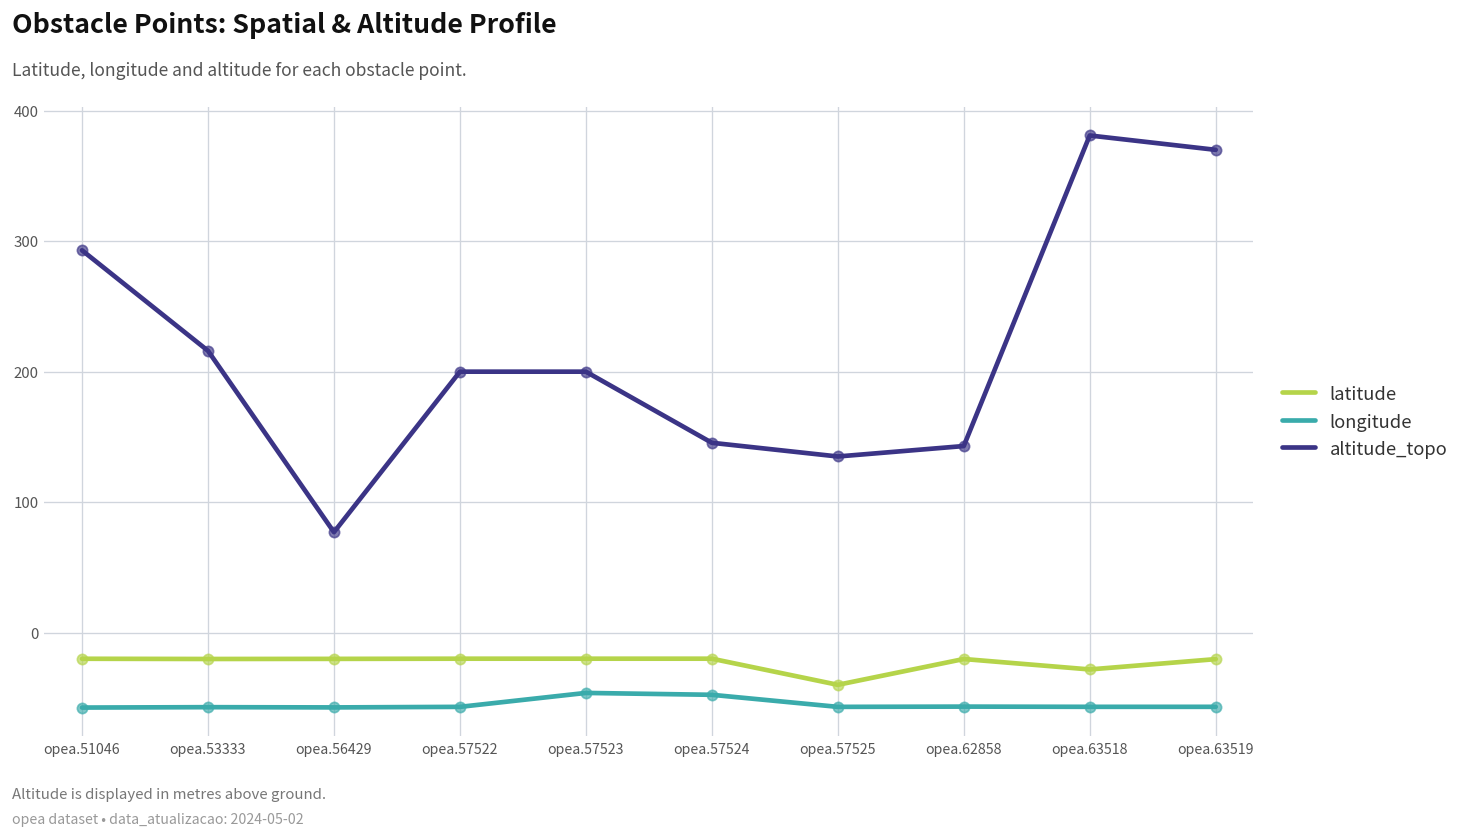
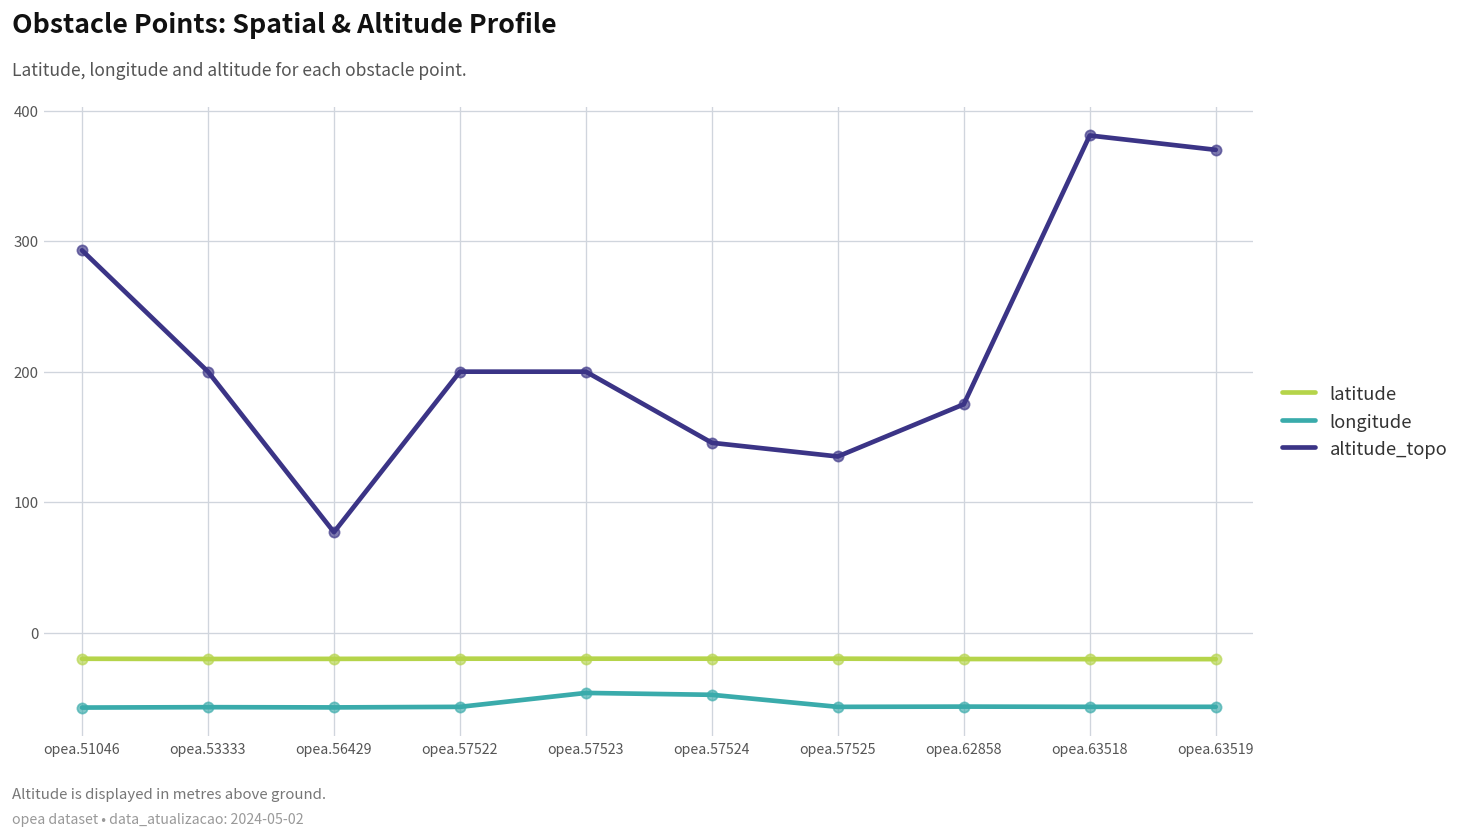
  {
    "latitude": {
      "opea.51046": -20,
      "opea.53333": -20,
      "opea.56429": -20,
      "opea.57522": -20,
      "opea.57523": -20,
      "opea.57524": -20,
-     "opea.57525": -40,
+     "opea.57525": -20,
      "opea.62858": -20,
-     "opea.63518": -28,
+     "opea.63518": -20,
      "opea.63519": -20
    },
    "longitude": {
      "opea.51046": -57,
      "opea.53333": -57,
      "opea.56429": -57,
      "opea.57522": -57,
      "opea.57523": -46,
      "opea.57524": -48,
      "opea.57525": -57,
      "opea.62858": -57,
      "opea.63518": -57,
      "opea.63519": -57
    },
    "altitude_topo": {
      "opea.51046": 293,
-     "opea.53333": 216,
+     "opea.53333": 200,
      "opea.56429": 77,
      "opea.57522": 200,
      "opea.57523": 200,
      "opea.57524": 146,
      "opea.57525": 135,
-     "opea.62858": 143,
+     "opea.62858": 175,
      "opea.63518": 381,
      "opea.63519": 370
    }
  }
